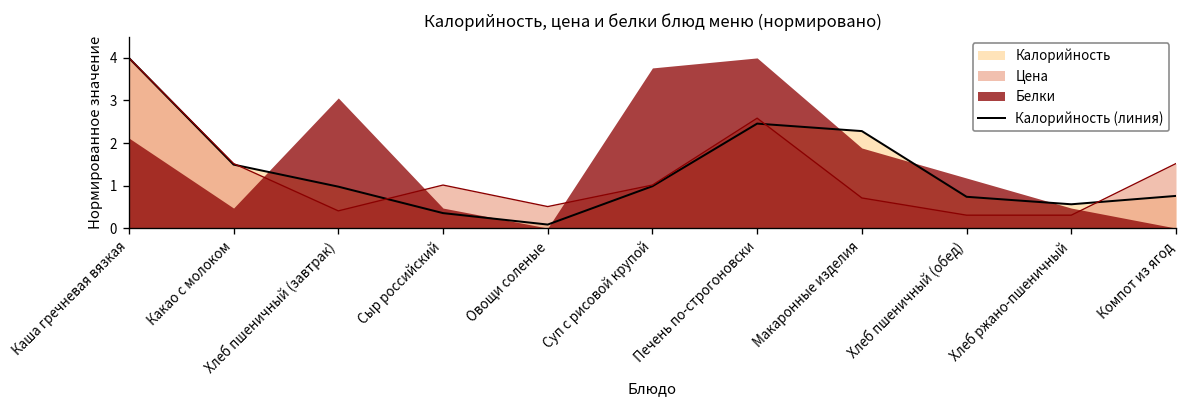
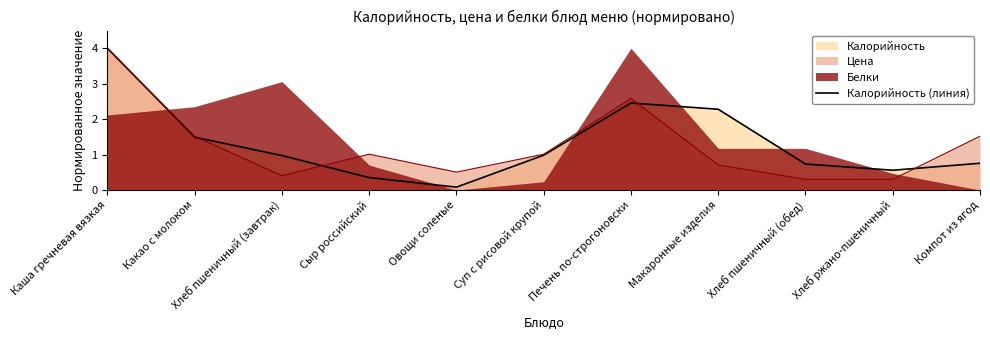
  {
    "Белки": {
      "Каша гречневая вязкая": 2.1,
-     "Какао с молоком": 0.5,
+     "Какао с молоком": 2.4,
      "Хлеб пшеничный (завтрак)": 3.1,
-     "Сыр российский": 0.5,
+     "Сыр российский": 0.7,
      "Овощи соленые": 0.0,
-     "Суп с рисовой крупой": 3.8,
+     "Суп с рисовой крупой": 0.2,
      "Печень по-строгоновски": 4.0,
-     "Макаронные изделия": 1.9,
+     "Макаронные изделия": 1.2,
      "Хлеб пшеничный (обед)": 1.2,
      "Хлеб ржано-пшеничный": 0.5,
      "Компот из ягод": 0.0
    }
  }
